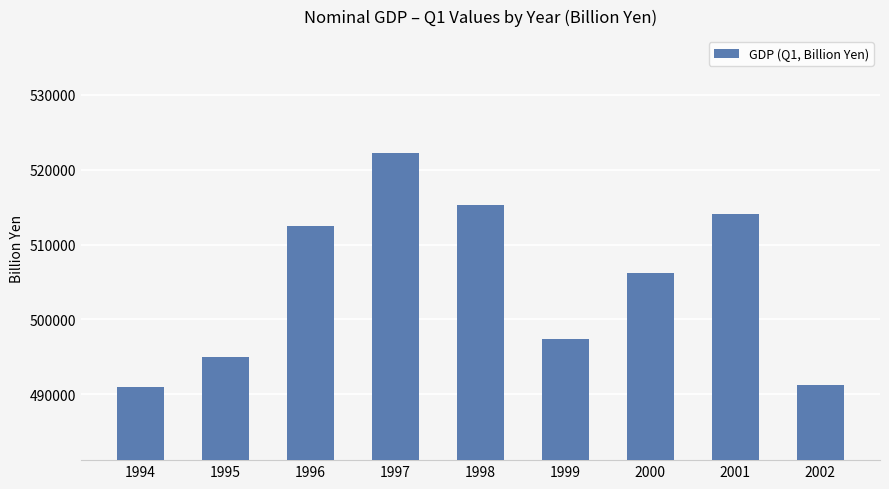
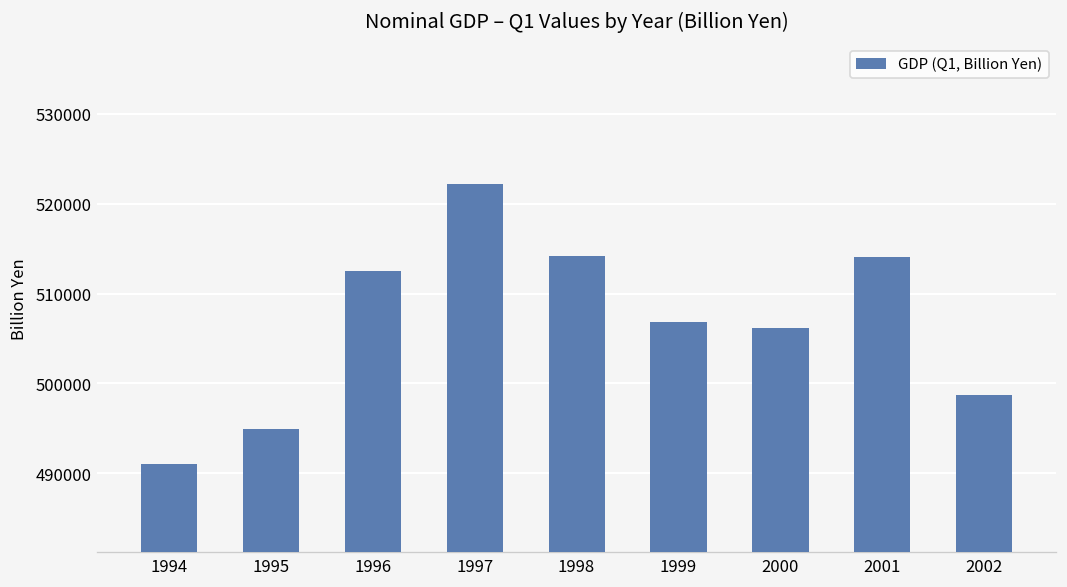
  {
    "1994": 491000,
    "1995": 495000,
    "1996": 512000,
    "1997": 522000,
-   "1998": 515000,
-   "1999": 497000,
+   "1998": 514000,
+   "1999": 507000,
    "2000": 506000,
    "2001": 514000,
-   "2002": 491000
+   "2002": 499000
  }
